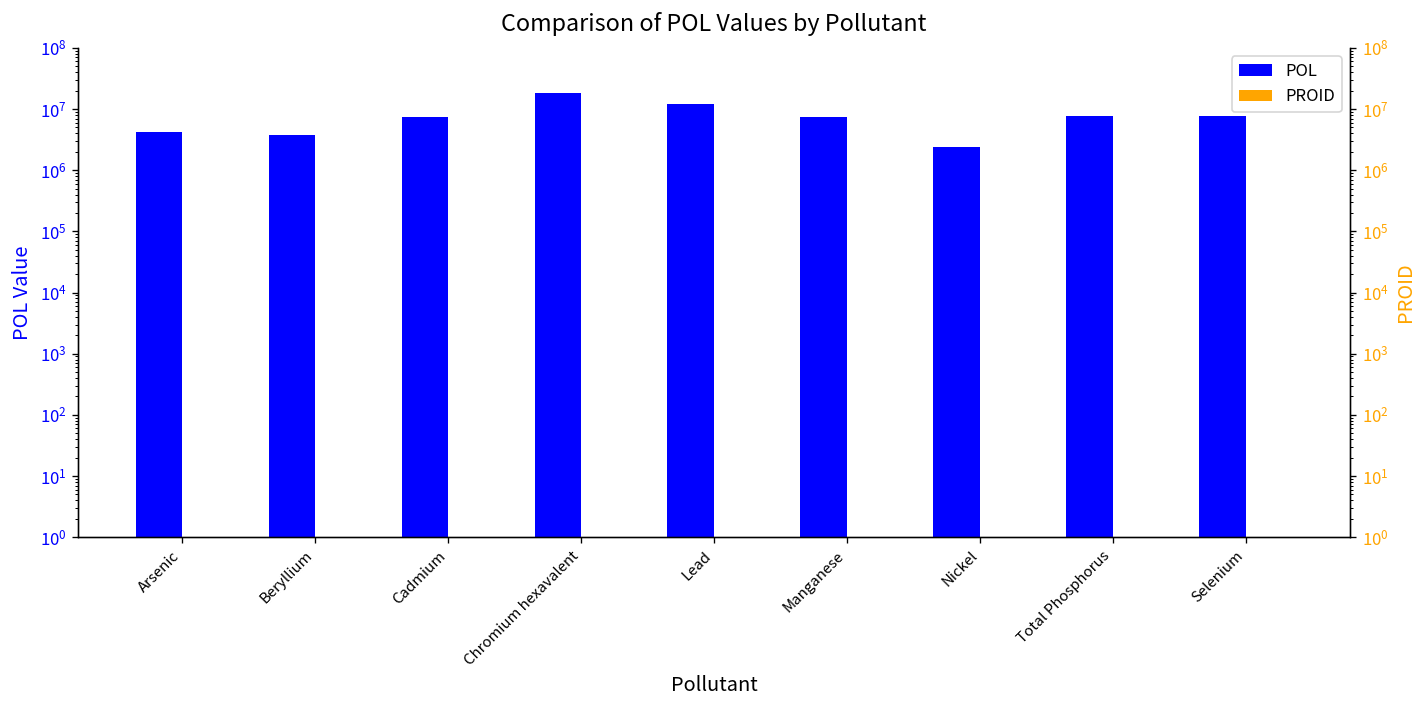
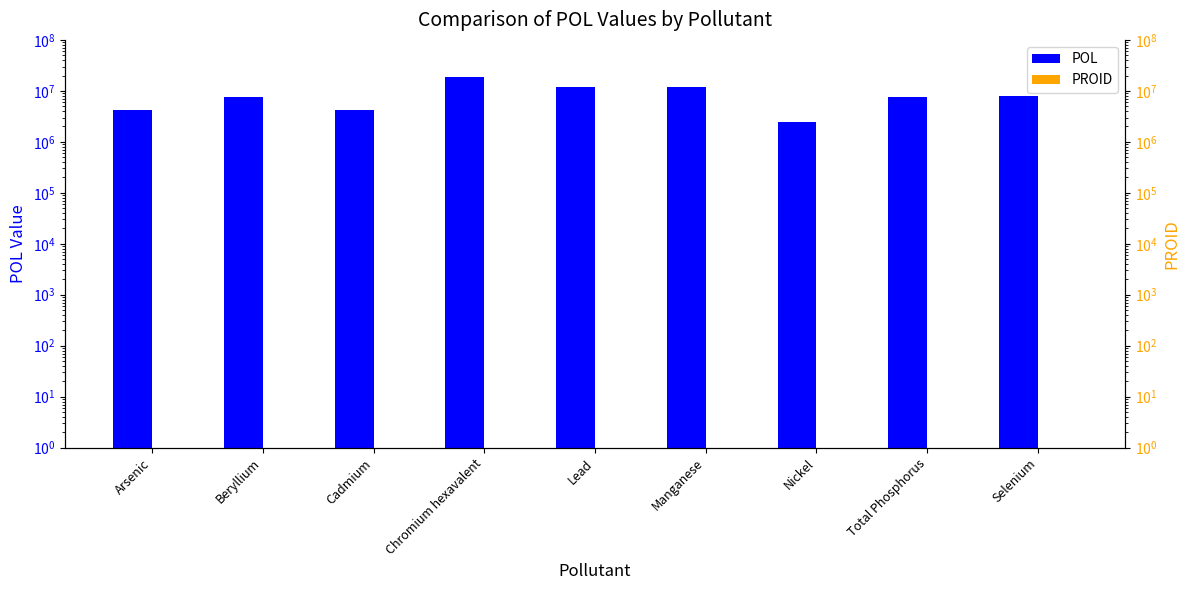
  {
    "POL": {
      "Arsenic": 4000000,
-     "Beryllium": 4000000,
-     "Cadmium": 7000000,
+     "Beryllium": 7000000,
+     "Cadmium": 4000000,
      "Chromium hexavalent": 19000000,
      "Lead": 12000000,
-     "Manganese": 7000000,
+     "Manganese": 12000000,
      "Nickel": 2000000,
      "Total Phosphorus": 8000000,
      "Selenium": 8000000
    },
    "PROID": {
      "Arsenic": 1.0,
      "Beryllium": 1.0,
      "Cadmium": 1.0,
      "Chromium hexavalent": 1.0,
      "Lead": 1.0,
      "Manganese": 1.0,
      "Nickel": 1.0,
      "Total Phosphorus": 1.0,
      "Selenium": 1.0
    }
  }
